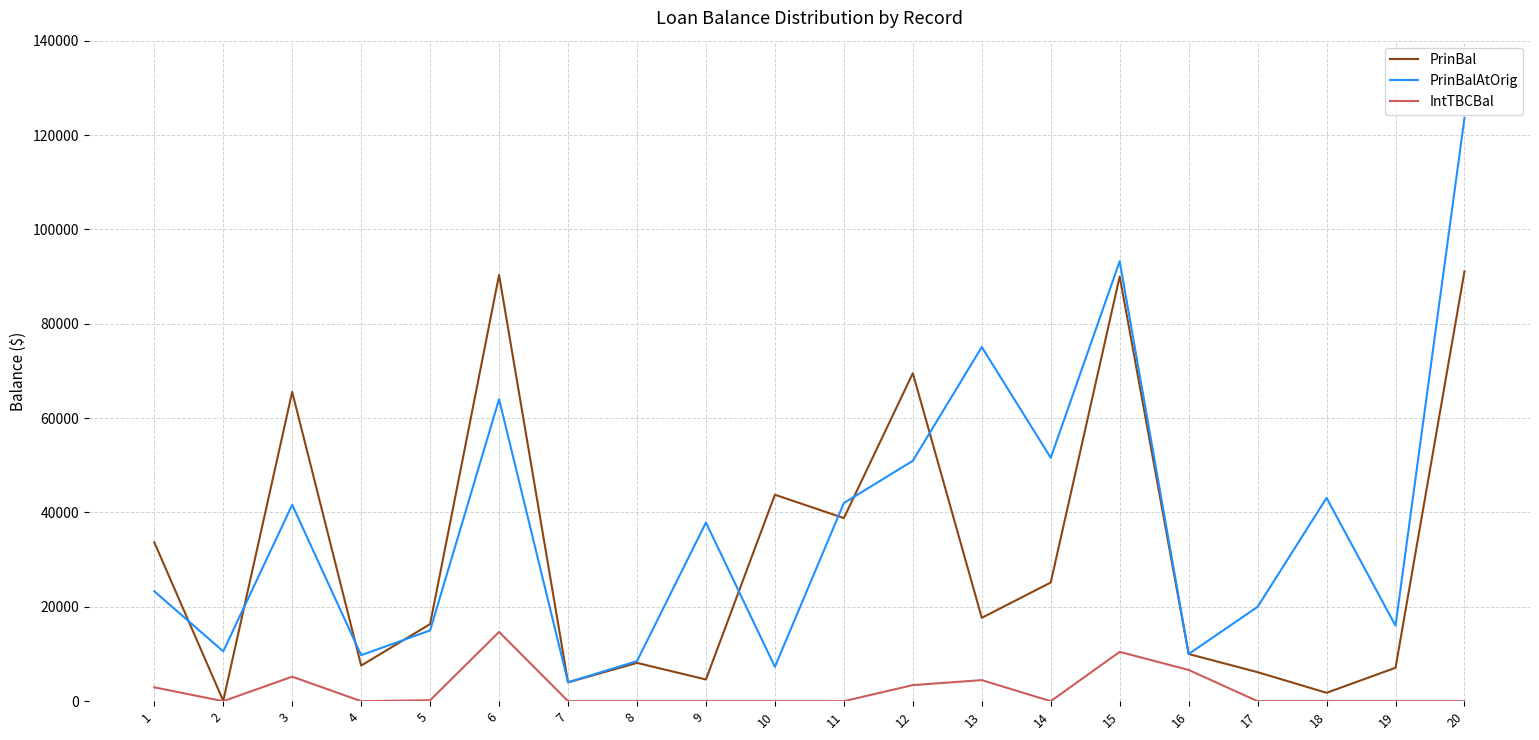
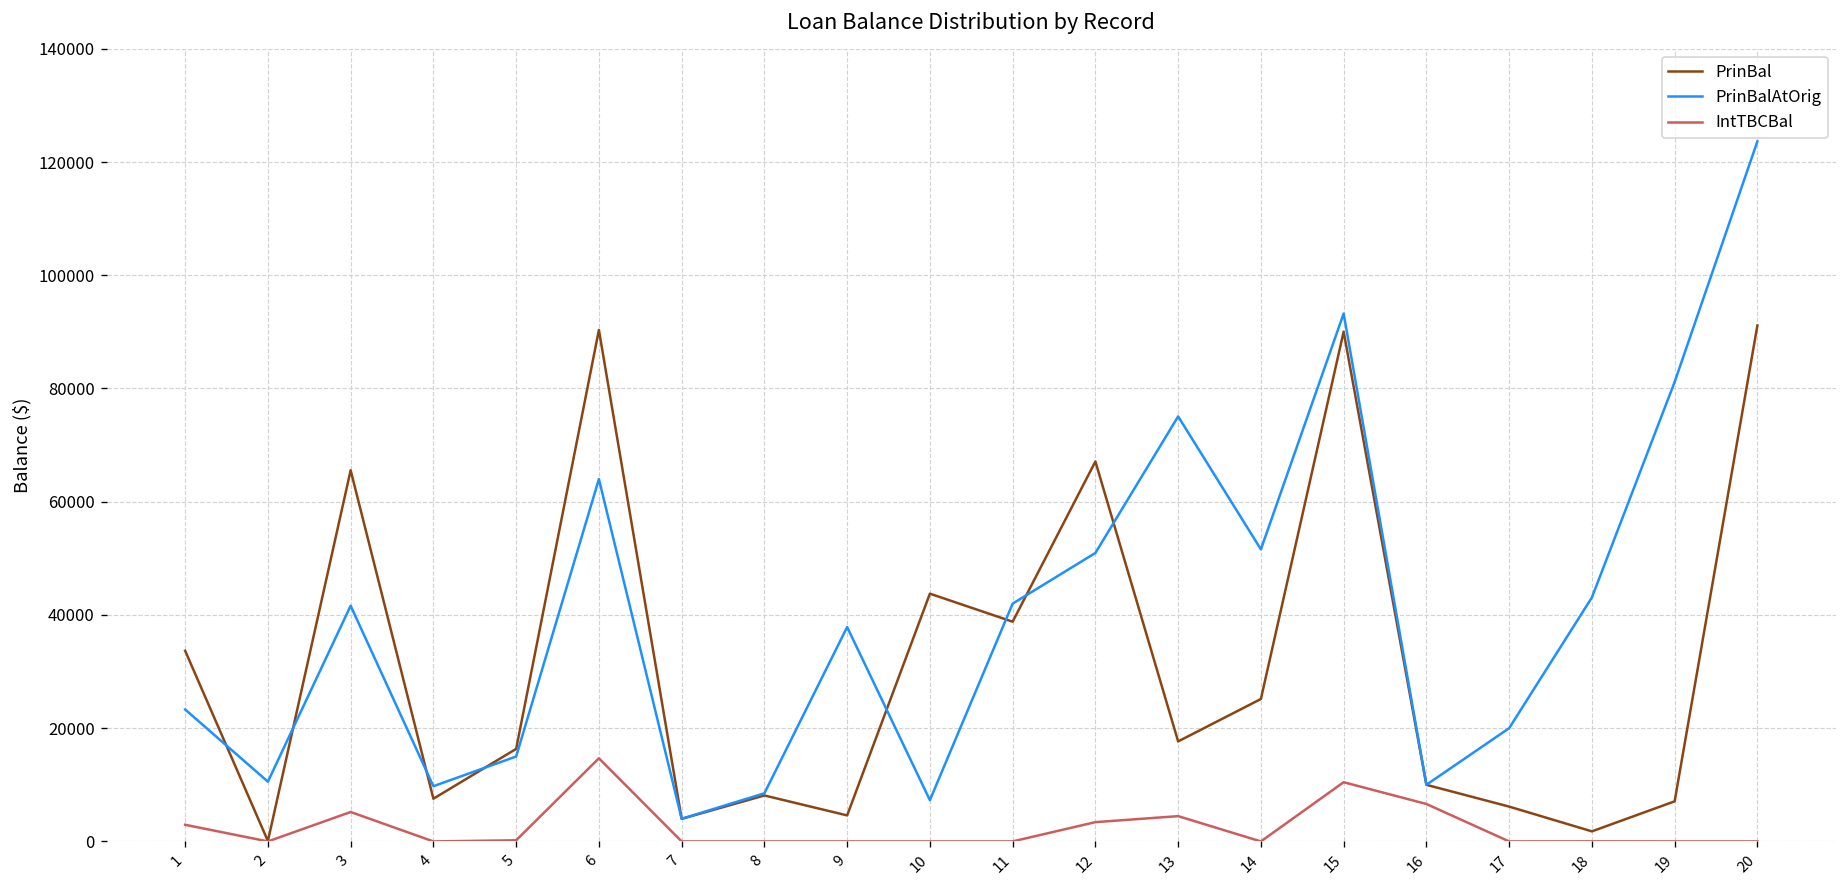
  {
    "PrinBal": {
      "1": 34000,
      "3": 66000,
      "4": 8000,
      "5": 16000,
      "6": 90000,
      "9": 5000,
      "10": 44000,
      "11": 39000,
-     "12": 70000,
+     "12": 67000,
      "13": 18000,
      "14": 25000,
      "15": 90000,
      "17": 6000,
      "18": 2000,
      "19": 7000,
      "20": 91000
    },
    "PrinBalAtOrig": {
      "1": 23000,
      "2": 11000,
      "3": 42000,
      "4": 10000,
      "5": 15000,
      "6": 64000,
      "9": 38000,
      "10": 7000,
      "11": 42000,
      "12": 51000,
      "13": 75000,
      "14": 52000,
      "15": 93000,
      "17": 20000,
      "18": 43000,
-     "19": 16000,
+     "19": 81000,
      "20": 124000
    },
    "IntTBCBal": {
      "1": 3000,
      "3": 5000,
      "4": 0,
      "5": 0,
      "6": 15000,
      "7": 0,
      "8": 0,
      "9": 0,
      "10": 0,
      "11": 0,
      "12": 3000,
      "13": 4000,
      "14": 0,
      "15": 10000,
      "16": 7000,
      "17": 0,
      "18": 0,
      "19": 0,
      "20": 0
    }
  }
